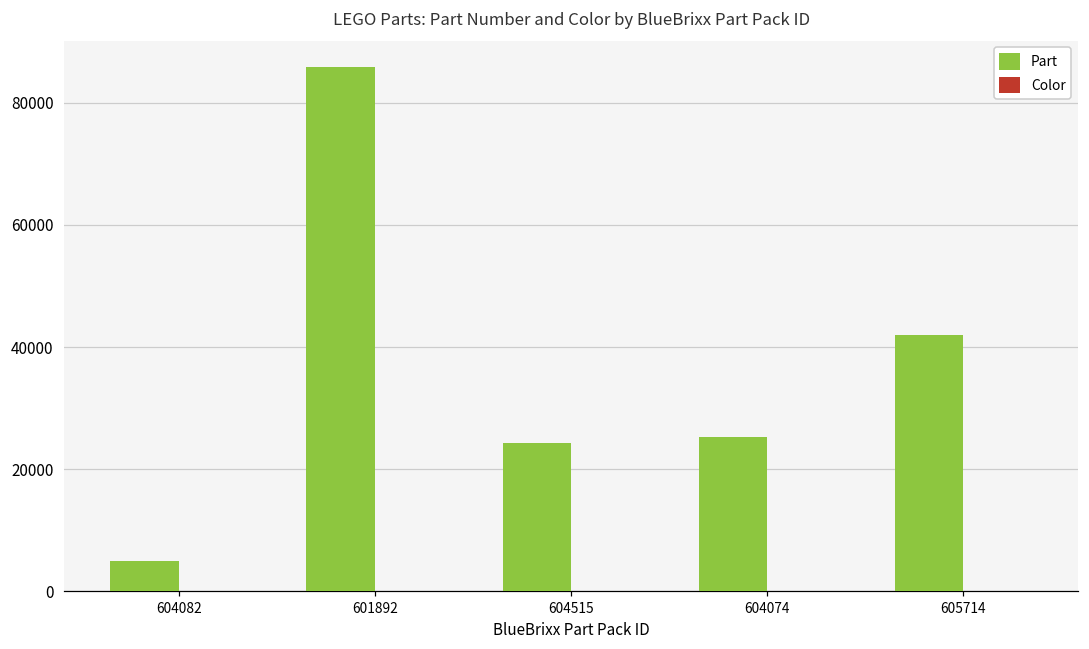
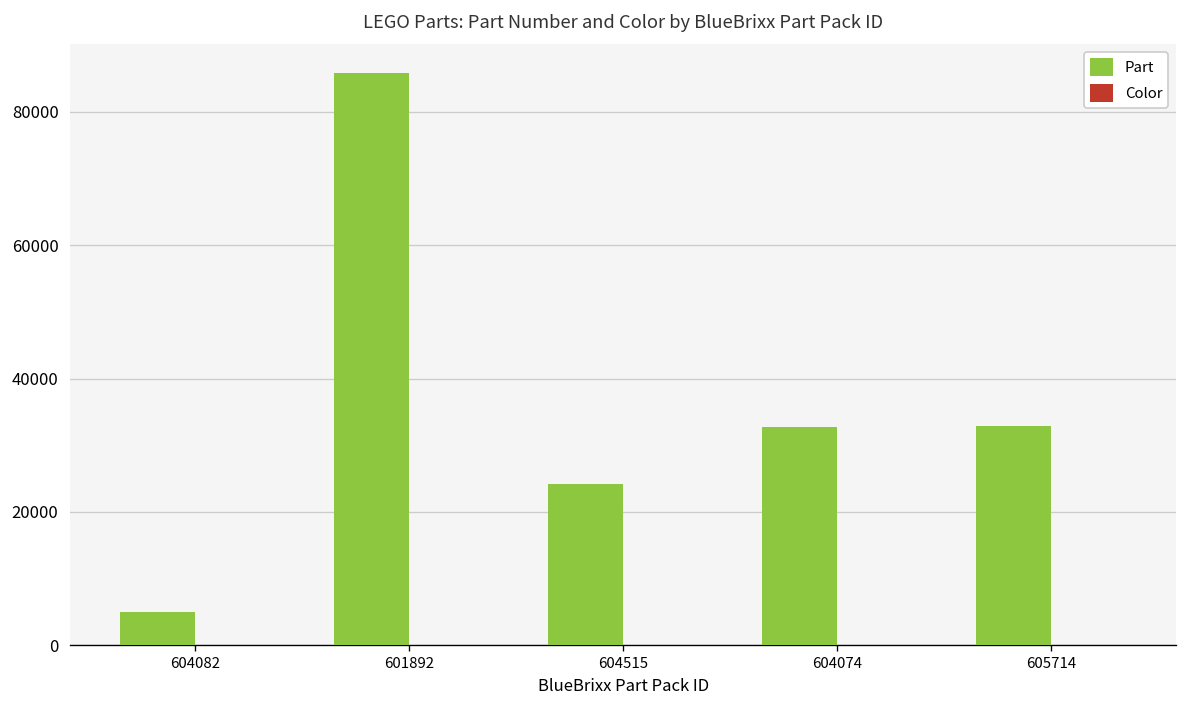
  {
    "Part": {
      "604082": 5000,
      "601892": 86000,
      "604515": 24000,
-     "604074": 25000,
-     "605714": 42000
+     "604074": 33000,
+     "605714": 33000
    }
  }
